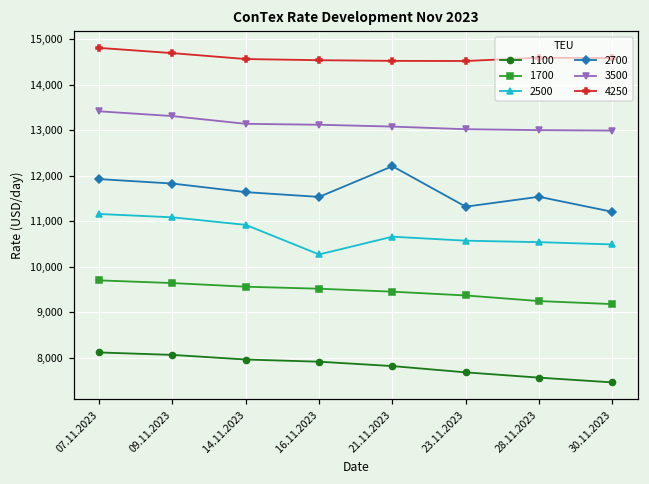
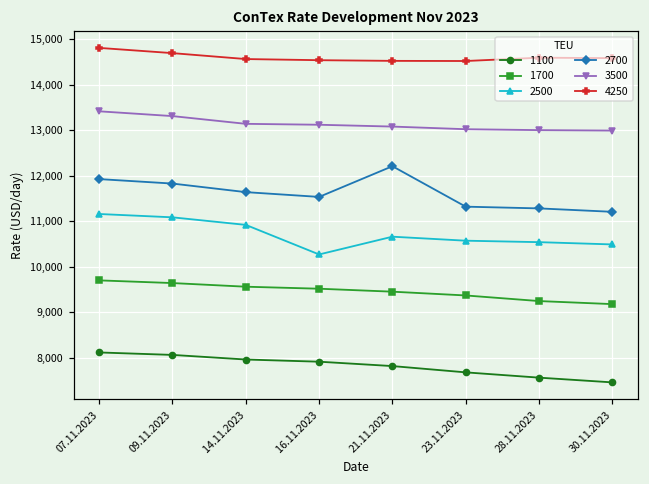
  {
    "2500": {
      "07.11.2023": "11,200",
      "09.11.2023": "11,100",
      "14.11.2023": "10,900",
      "16.11.2023": "10,300",
      "21.11.2023": "10,700",
      "23.11.2023": "10,600",
      "28.11.2023": "10,500",
      "30.11.2023": "10,500"
    },
    "2700": {
      "07.11.2023": "11,900",
      "09.11.2023": "11,800",
      "14.11.2023": "11,600",
      "16.11.2023": "11,500",
      "21.11.2023": "12,200",
      "23.11.2023": "11,300",
-     "28.11.2023": "11,500",
+     "28.11.2023": "11,300",
      "30.11.2023": "11,200"
    },
    "3500": {
      "07.11.2023": "13,400",
      "09.11.2023": "13,300",
      "14.11.2023": "13,100",
      "16.11.2023": "13,100",
      "21.11.2023": "13,100",
      "23.11.2023": "13,000",
      "28.11.2023": "13,000",
      "30.11.2023": "13,000"
    },
    "4250": {
      "07.11.2023": "14,800",
      "09.11.2023": "14,700",
      "14.11.2023": "14,600",
      "16.11.2023": "14,500",
      "21.11.2023": "14,500",
      "23.11.2023": "14,500"
    }
  }
